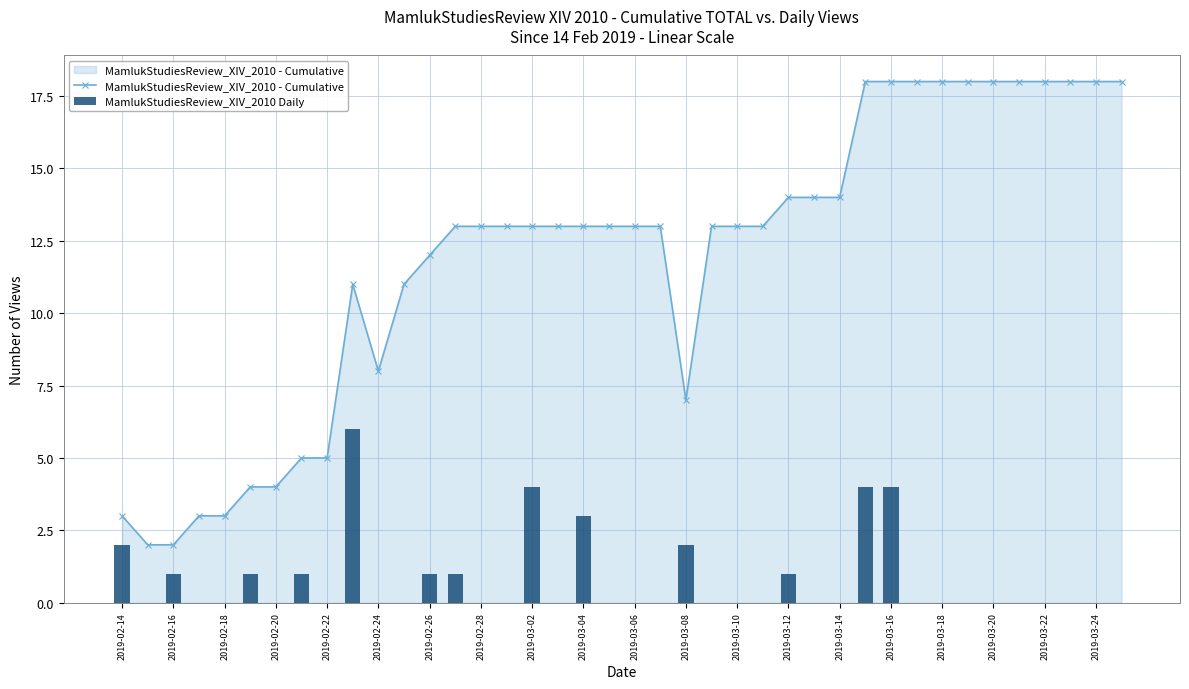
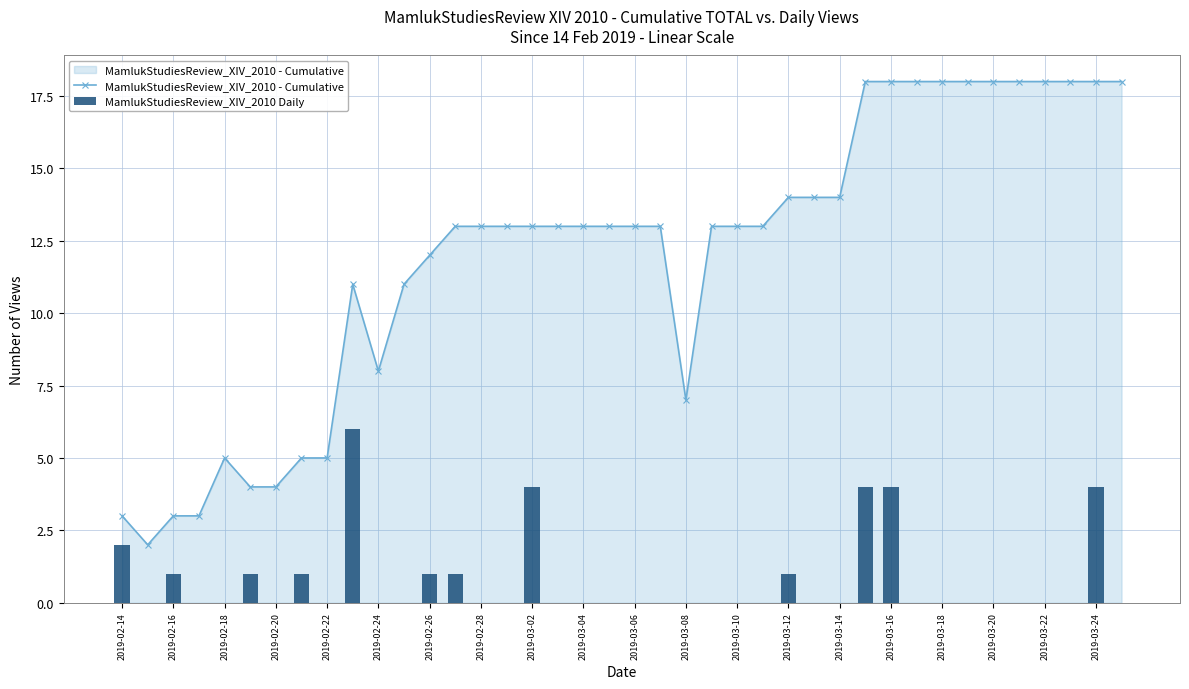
  {
    "MamlukStudiesReview_XIV_2010 - Cumulative": {
      "2019-02-14": 3,
-     "2019-02-16": 2,
-     "2019-02-18": 3,
+     "2019-02-16": 3,
+     "2019-02-18": 5,
      "2019-02-20": 4,
      "2019-02-22": 5,
      "2019-02-24": 8,
      "2019-02-26": 12,
      "2019-02-28": 13,
      "2019-03-02": 13,
      "2019-03-04": 13,
      "2019-03-06": 13,
      "2019-03-08": 7,
      "2019-03-10": 13,
      "2019-03-12": 14,
      "2019-03-14": 14,
      "2019-03-16": 18,
      "2019-03-18": 18,
      "2019-03-20": 18,
      "2019-03-22": 18,
      "2019-03-24": 18
    },
    "MamlukStudiesReview_XIV_2010 Daily": {
      "2019-02-14": 2,
      "2019-02-16": 1,
      "2019-02-18": 0,
      "2019-02-20": 0,
      "2019-02-22": 0,
      "2019-02-24": 0,
      "2019-02-26": 1,
      "2019-02-28": 0,
      "2019-03-02": 4,
-     "2019-03-04": 3,
+     "2019-03-04": 0,
      "2019-03-06": 0,
-     "2019-03-08": 2,
+     "2019-03-08": 0,
      "2019-03-10": 0,
      "2019-03-12": 1,
      "2019-03-14": 0,
      "2019-03-16": 4,
      "2019-03-18": 0,
      "2019-03-20": 0,
      "2019-03-22": 0,
-     "2019-03-24": 0
+     "2019-03-24": 4
    }
  }
